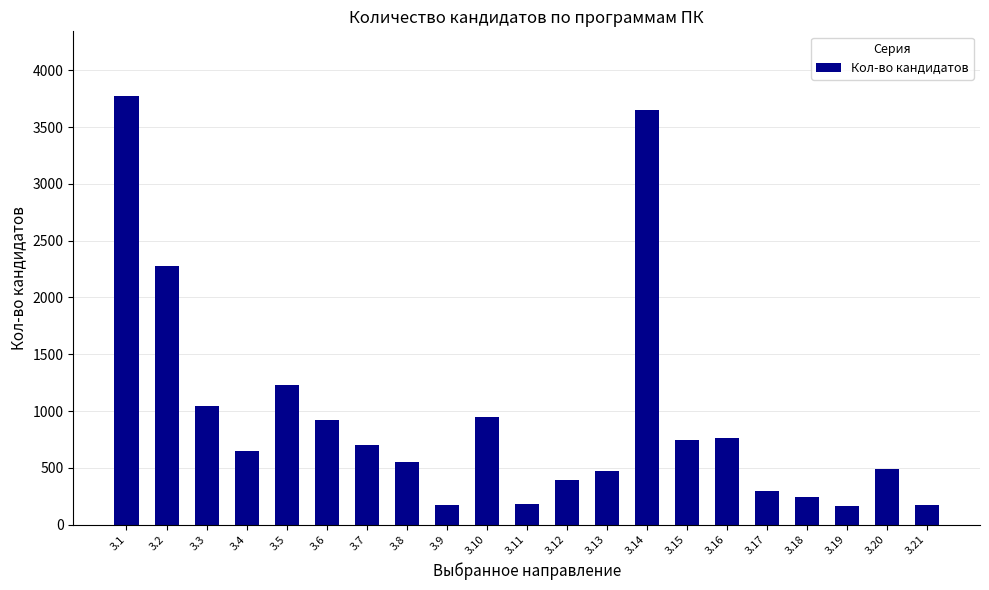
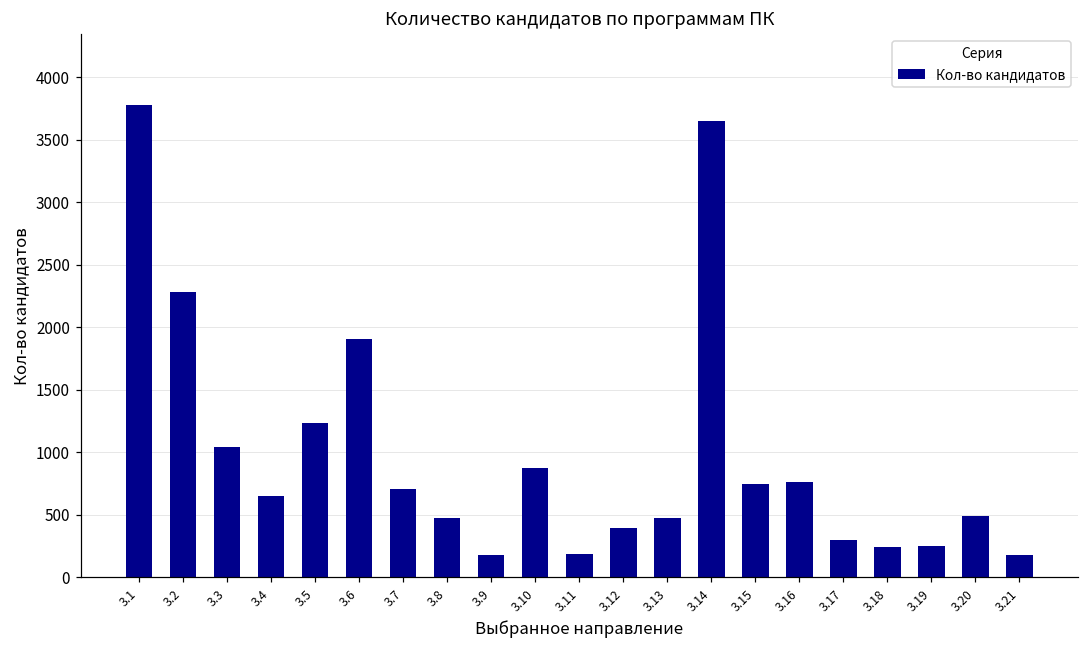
  {
    "3.1": 3780,
    "3.2": 2280,
    "3.3": 1040,
    "3.4": 650,
    "3.5": 1230,
-   "3.6": 930,
+   "3.6": 1910,
    "3.7": 700,
-   "3.8": 550,
+   "3.8": 470,
    "3.9": 180,
-   "3.10": 950,
+   "3.10": 870,
    "3.11": 180,
    "3.12": 390,
    "3.13": 480,
    "3.14": 3650,
    "3.15": 750,
    "3.16": 760,
    "3.17": 300,
    "3.18": 240,
-   "3.19": 170,
+   "3.19": 250,
    "3.20": 490,
    "3.21": 180
  }
